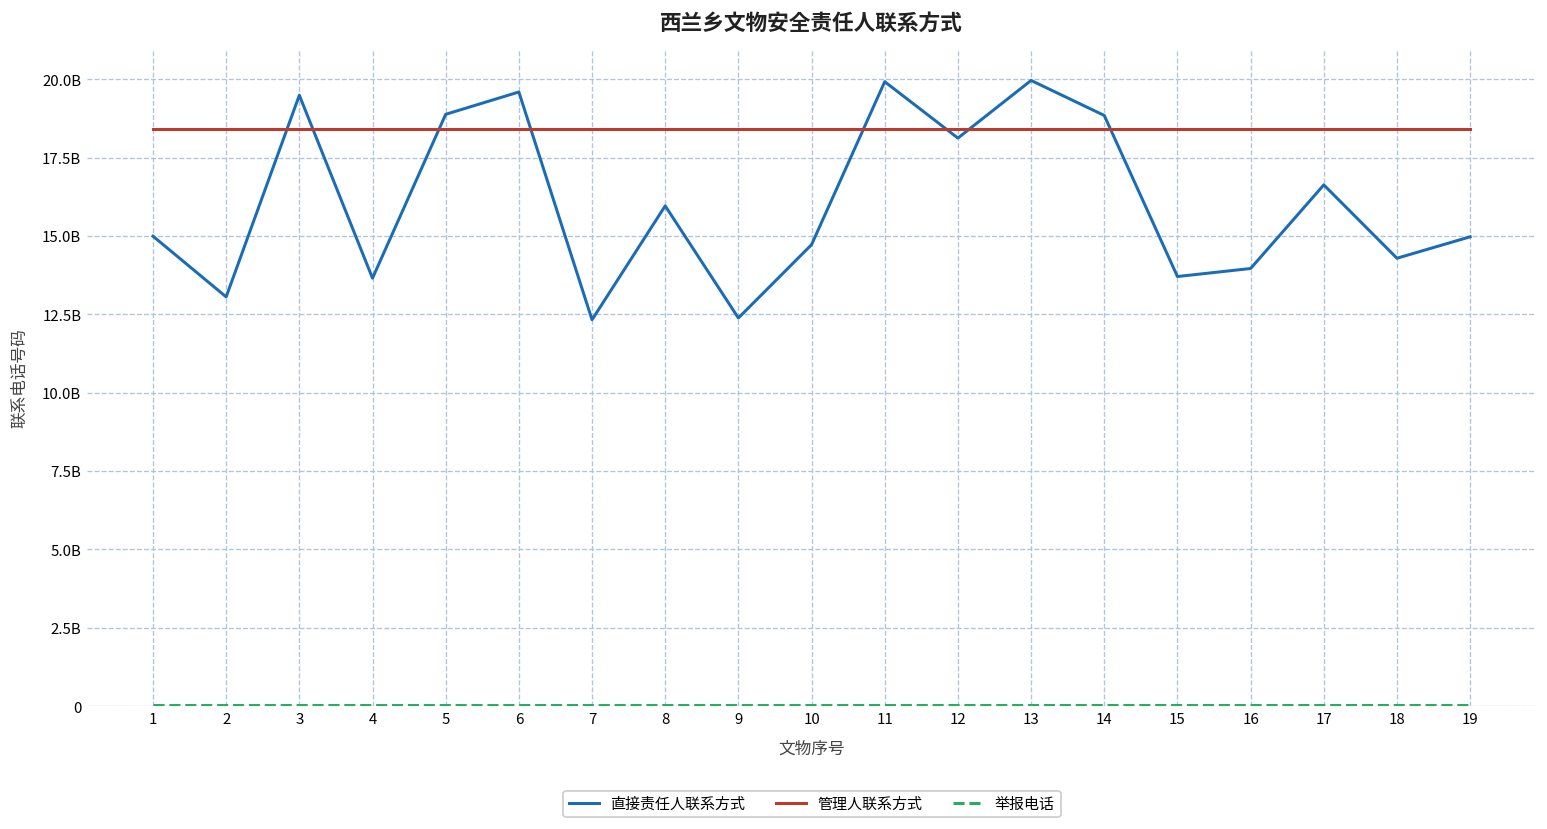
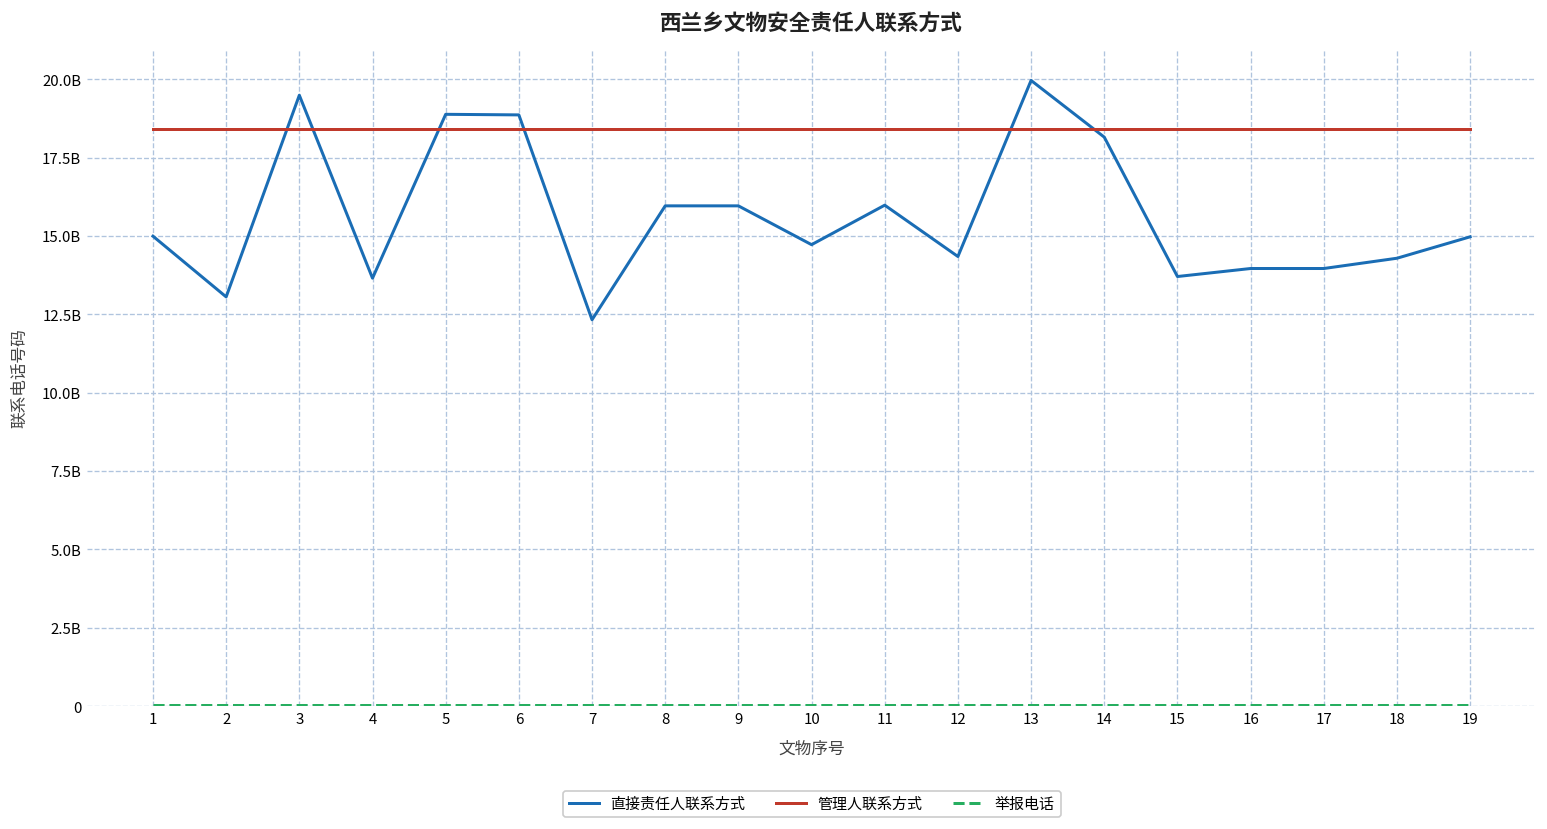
  {
    "直接责任人联系方式": {
      "1": 15000000000,
      "2": 13100000000,
      "3": 19500000000,
      "4": 13700000000,
      "5": 18900000000,
-     "6": 19600000000,
+     "6": 18900000000,
      "7": 12300000000,
      "8": 16000000000,
-     "9": 12400000000,
+     "9": 16000000000,
      "10": 14700000000,
-     "11": 19900000000,
-     "12": 18100000000,
+     "11": 16000000000,
+     "12": 14300000000,
      "13": 20000000000,
-     "14": 18800000000,
+     "14": 18200000000,
      "15": 13700000000,
      "16": 14000000000,
-     "17": 16600000000,
+     "17": 14000000000,
      "18": 14300000000,
      "19": 15000000000
    },
    "管理人联系方式": {
      "1": 18400000000,
      "2": 18400000000,
      "3": 18400000000,
      "4": 18400000000,
      "5": 18400000000,
      "6": 18400000000,
      "7": 18400000000,
      "8": 18400000000,
      "9": 18400000000,
      "10": 18400000000,
      "11": 18400000000,
      "12": 18400000000,
      "13": 18400000000,
      "14": 18400000000,
      "15": 18400000000,
      "16": 18400000000,
      "17": 18400000000,
      "18": 18400000000,
      "19": 18400000000
    },
    "举报电话": {
      "1": 0,
      "2": 0,
      "3": 0,
      "4": 0,
      "5": 0,
      "6": 0,
      "7": 0,
      "8": 0,
      "9": 0,
      "10": 0,
      "11": 0,
      "12": 0,
      "13": 0,
      "14": 0,
      "15": 0,
      "16": 0,
      "17": 0,
      "18": 0,
      "19": 0
    }
  }
